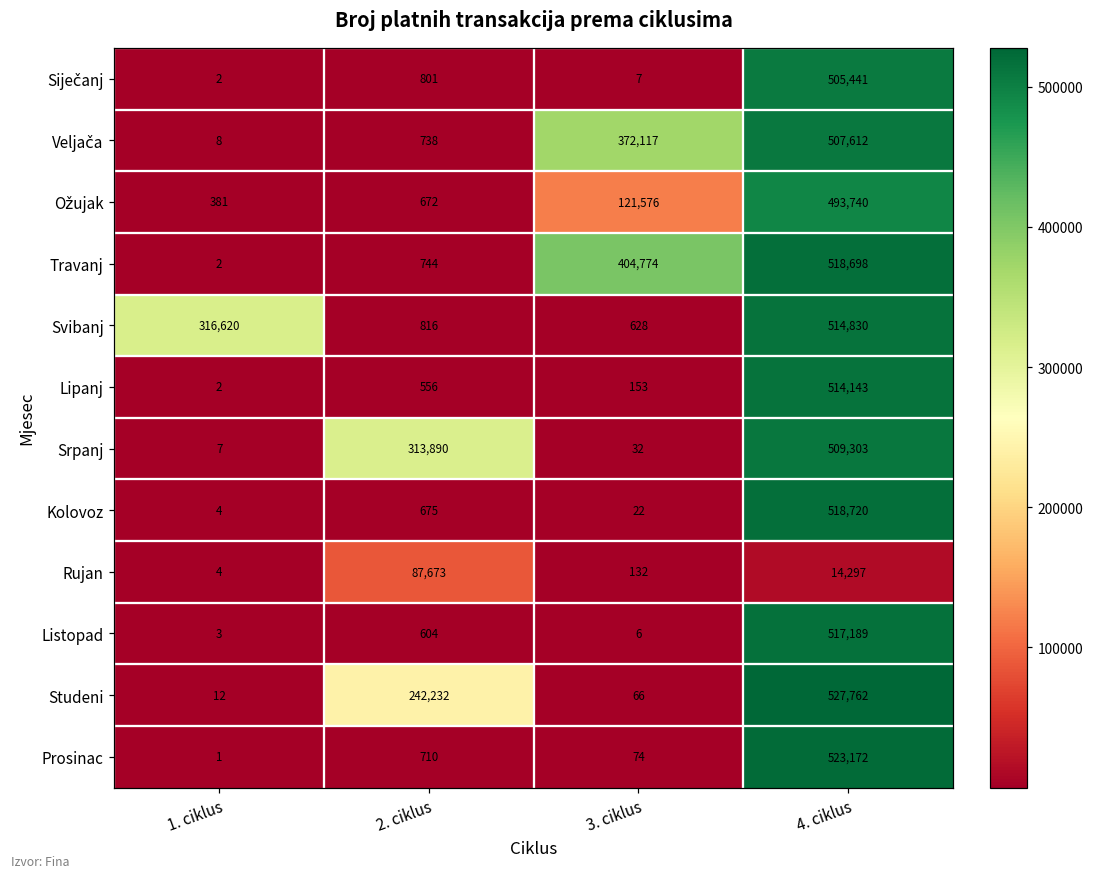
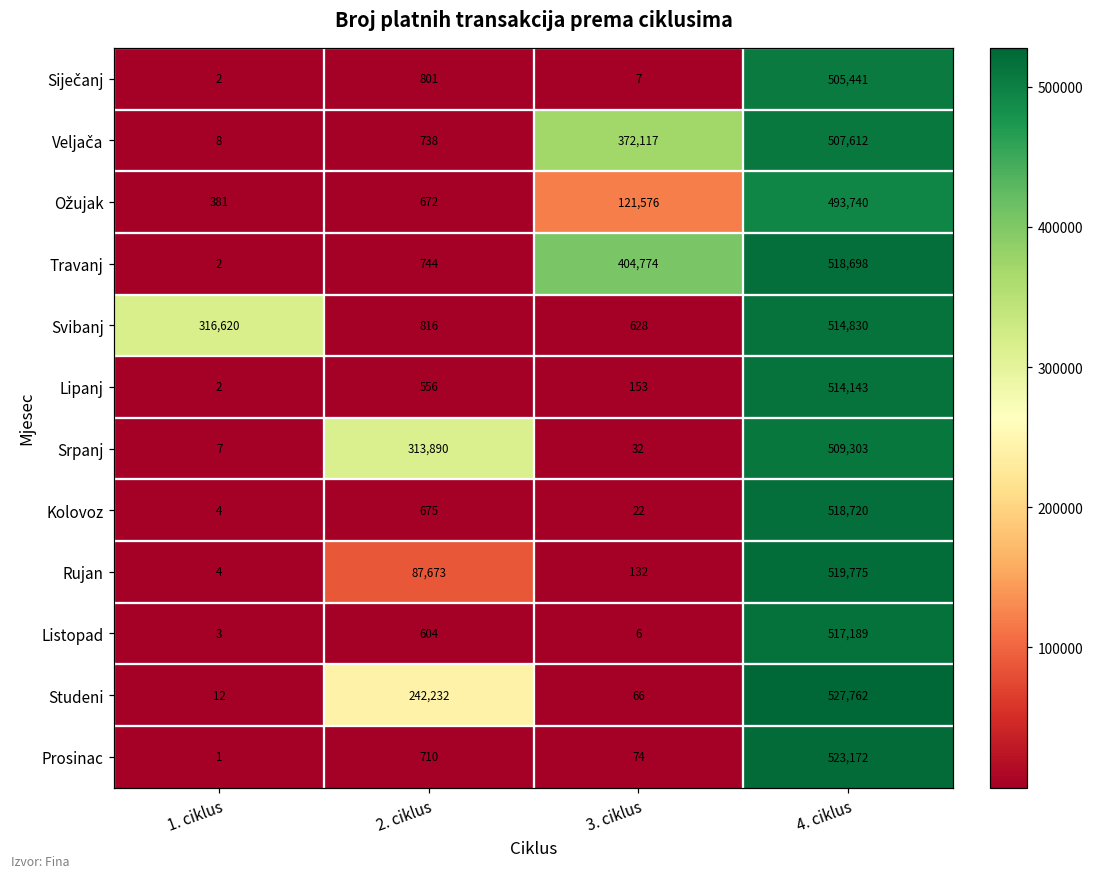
  {
    "Siječanj": {
      "1. ciklus": "2",
      "2. ciklus": "801",
      "3. ciklus": "7",
      "4. ciklus": "505,441"
    },
    "Veljača": {
      "1. ciklus": "8",
      "2. ciklus": "738",
      "3. ciklus": "372,117",
      "4. ciklus": "507,612"
    },
    "Ožujak": {
      "1. ciklus": "381",
      "2. ciklus": "672",
      "3. ciklus": "121,576",
      "4. ciklus": "493,740"
    },
    "Travanj": {
      "1. ciklus": "2",
      "2. ciklus": "744",
      "3. ciklus": "404,774",
      "4. ciklus": "518,698"
    },
    "Svibanj": {
      "1. ciklus": "316,620",
      "2. ciklus": "816",
      "3. ciklus": "628",
      "4. ciklus": "514,830"
    },
    "Lipanj": {
      "1. ciklus": "2",
      "2. ciklus": "556",
      "3. ciklus": "153",
      "4. ciklus": "514,143"
    },
    "Srpanj": {
      "1. ciklus": "7",
      "2. ciklus": "313,890",
      "3. ciklus": "32",
      "4. ciklus": "509,303"
    },
    "Kolovoz": {
      "1. ciklus": "4",
      "2. ciklus": "675",
      "3. ciklus": "22",
      "4. ciklus": "518,720"
    },
    "Rujan": {
      "1. ciklus": "4",
      "2. ciklus": "87,673",
      "3. ciklus": "132",
-     "4. ciklus": "14,297"
+     "4. ciklus": "519,775"
    },
    "Listopad": {
      "1. ciklus": "3",
      "2. ciklus": "604",
      "3. ciklus": "6",
      "4. ciklus": "517,189"
    },
    "Studeni": {
      "1. ciklus": "12",
      "2. ciklus": "242,232",
      "3. ciklus": "66",
      "4. ciklus": "527,762"
    },
    "Prosinac": {
      "1. ciklus": "1",
      "2. ciklus": "710",
      "3. ciklus": "74",
      "4. ciklus": "523,172"
    }
  }
